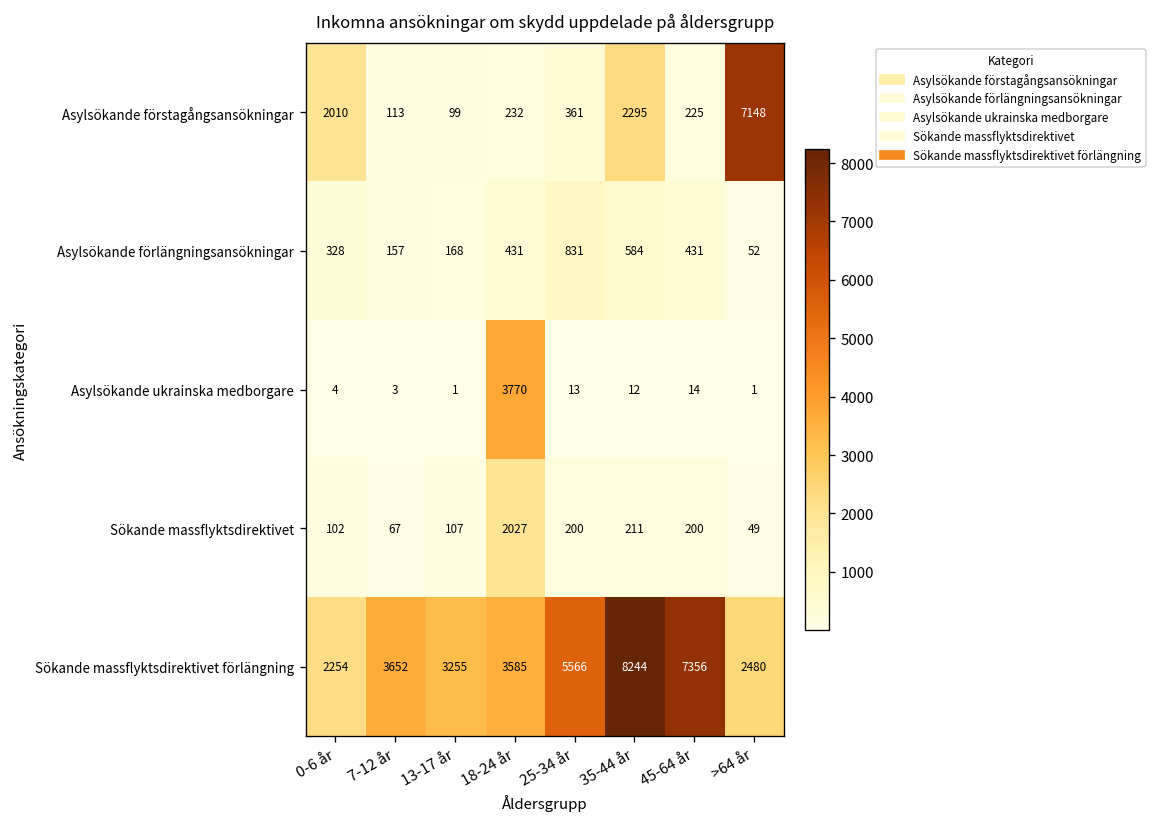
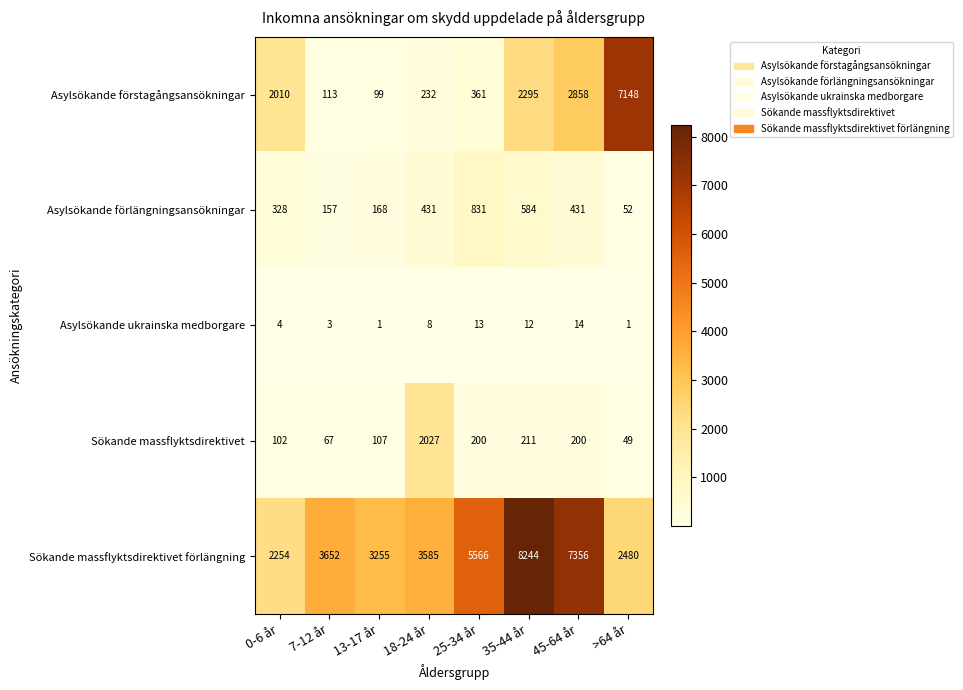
  {
    "Asylsökande förstagångsansökningar": {
      "0-6 år": 2010,
      "7-12 år": 113,
      "13-17 år": 99,
      "18-24 år": 232,
      "25-34 år": 361,
      "35-44 år": 2295,
-     "45-64 år": 225,
+     "45-64 år": 2858,
      ">64 år": 7148
    },
    "Asylsökande förlängningsansökningar": {
      "0-6 år": 328,
      "7-12 år": 157,
      "13-17 år": 168,
      "18-24 år": 431,
      "25-34 år": 831,
      "35-44 år": 584,
      "45-64 år": 431,
      ">64 år": 52
    },
    "Asylsökande ukrainska medborgare": {
      "0-6 år": 4,
      "7-12 år": 3,
      "13-17 år": 1,
-     "18-24 år": 3770,
+     "18-24 år": 8,
      "25-34 år": 13,
      "35-44 år": 12,
      "45-64 år": 14,
      ">64 år": 1
    },
    "Sökande massflyktsdirektivet": {
      "0-6 år": 102,
      "7-12 år": 67,
      "13-17 år": 107,
      "18-24 år": 2027,
      "25-34 år": 200,
      "35-44 år": 211,
      "45-64 år": 200,
      ">64 år": 49
    },
    "Sökande massflyktsdirektivet förlängning": {
      "0-6 år": 2254,
      "7-12 år": 3652,
      "13-17 år": 3255,
      "18-24 år": 3585,
      "25-34 år": 5566,
      "35-44 år": 8244,
      "45-64 år": 7356,
      ">64 år": 2480
    }
  }
